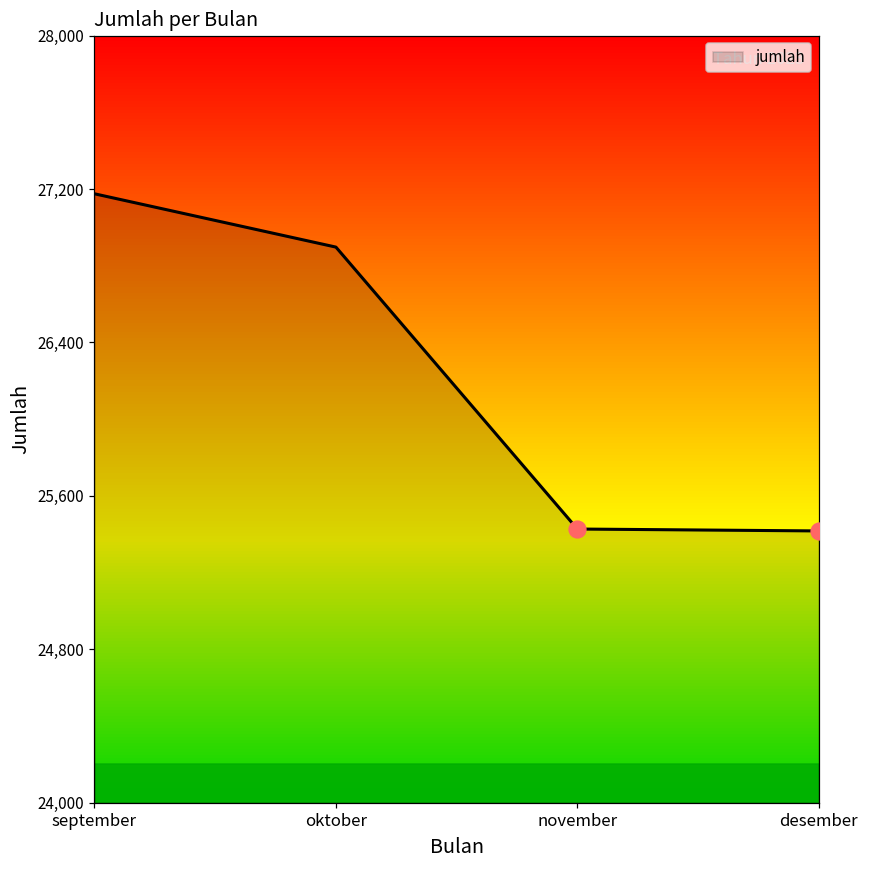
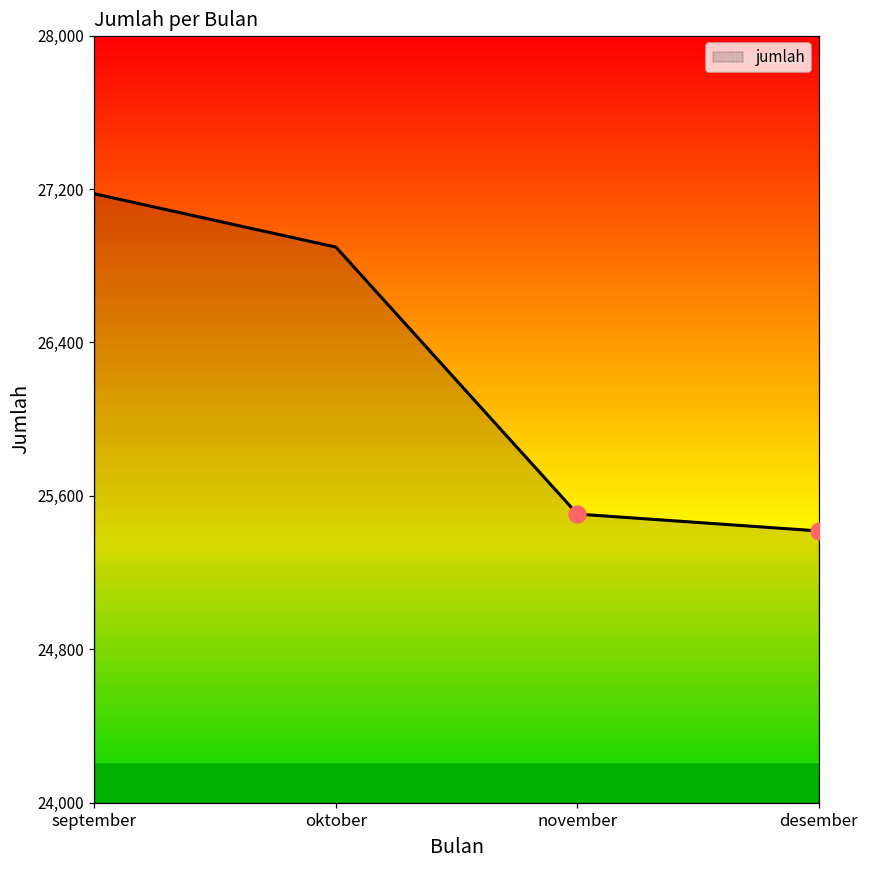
  {
    "jumlah": {
      "september": "27,180",
      "oktober": "26,900",
-     "november": "25,430"
+     "november": "25,510"
    }
  }
